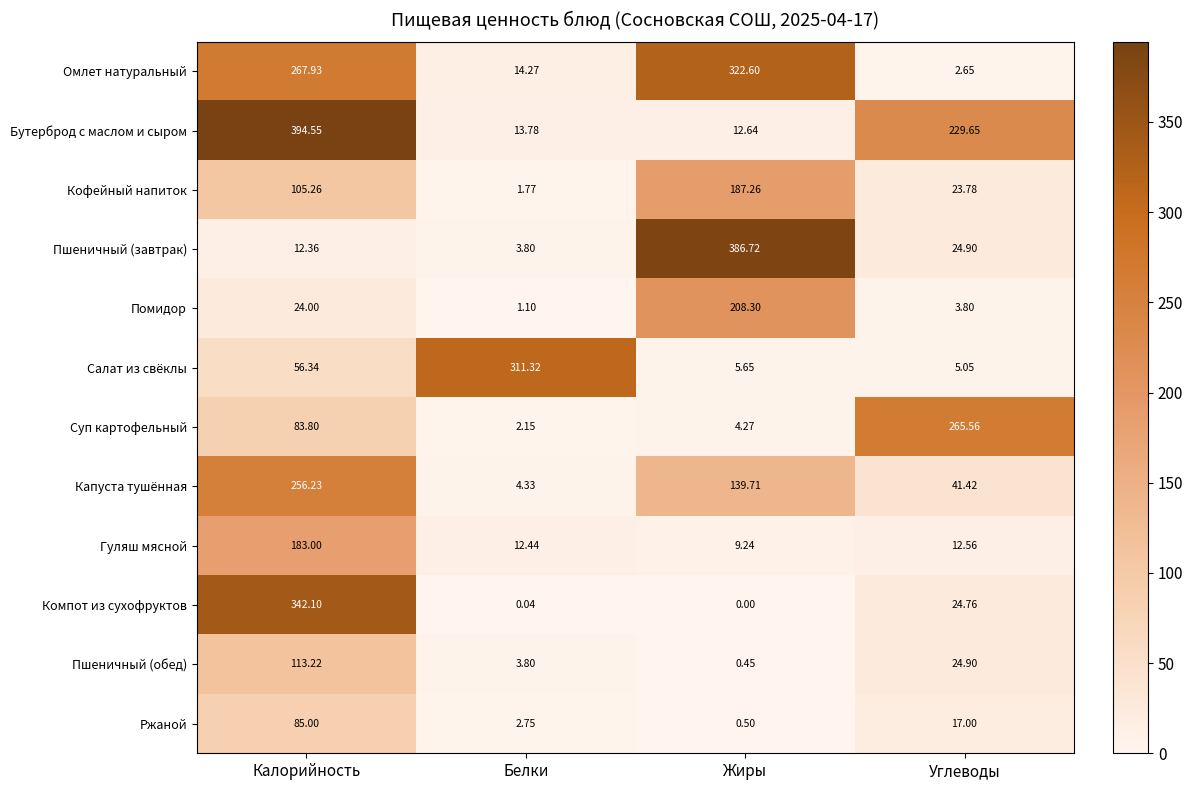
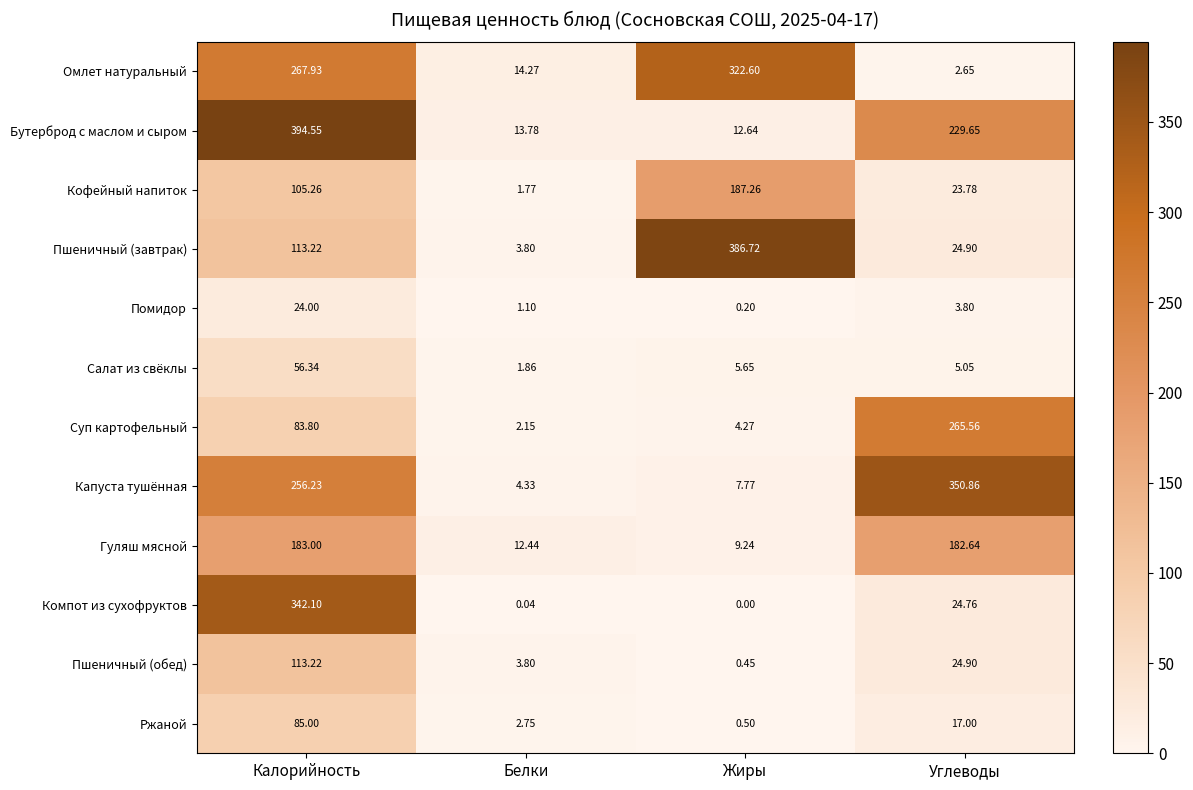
  {
    "Омлет натуральный": {
      "Калорийность": 267.93,
      "Белки": 14.27,
      "Жиры": 322.60,
      "Углеводы": 2.65
    },
    "Бутерброд с маслом и сыром": {
      "Калорийность": 394.55,
      "Белки": 13.78,
      "Жиры": 12.64,
      "Углеводы": 229.65
    },
    "Кофейный напиток": {
      "Калорийность": 105.26,
      "Белки": 1.77,
      "Жиры": 187.26,
      "Углеводы": 23.78
    },
    "Пшеничный (завтрак)": {
-     "Калорийность": 12.36,
+     "Калорийность": 113.22,
      "Белки": 3.80,
      "Жиры": 386.72,
      "Углеводы": 24.90
    },
    "Помидор": {
      "Калорийность": 24.00,
      "Белки": 1.10,
-     "Жиры": 208.30,
+     "Жиры": 0.20,
      "Углеводы": 3.80
    },
    "Салат из свёклы": {
      "Калорийность": 56.34,
-     "Белки": 311.32,
+     "Белки": 1.86,
      "Жиры": 5.65,
      "Углеводы": 5.05
    },
    "Суп картофельный": {
      "Калорийность": 83.80,
      "Белки": 2.15,
      "Жиры": 4.27,
      "Углеводы": 265.56
    },
    "Капуста тушённая": {
      "Калорийность": 256.23,
      "Белки": 4.33,
-     "Жиры": 139.71,
-     "Углеводы": 41.42
+     "Жиры": 7.77,
+     "Углеводы": 350.86
    },
    "Гуляш мясной": {
      "Калорийность": 183.00,
      "Белки": 12.44,
      "Жиры": 9.24,
-     "Углеводы": 12.56
+     "Углеводы": 182.64
    },
    "Компот из сухофруктов": {
      "Калорийность": 342.10,
      "Белки": 0.04,
      "Жиры": 0.00,
      "Углеводы": 24.76
    },
    "Пшеничный (обед)": {
      "Калорийность": 113.22,
      "Белки": 3.80,
      "Жиры": 0.45,
      "Углеводы": 24.90
    },
    "Ржаной": {
      "Калорийность": 85.00,
      "Белки": 2.75,
      "Жиры": 0.50,
      "Углеводы": 17.00
    }
  }
